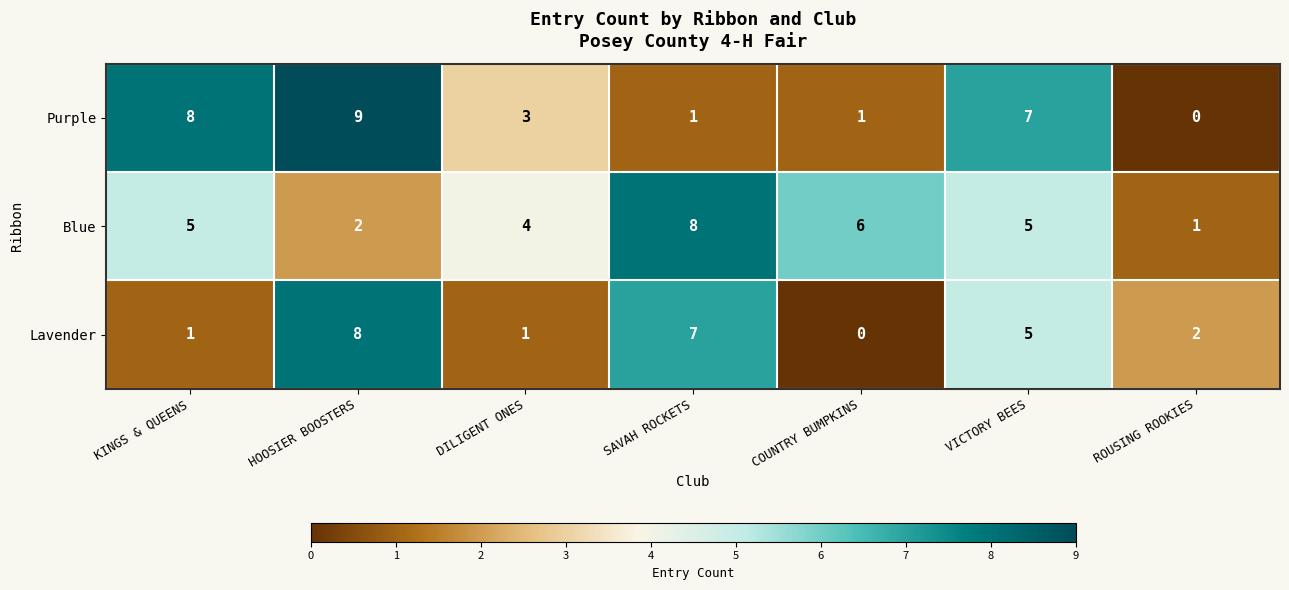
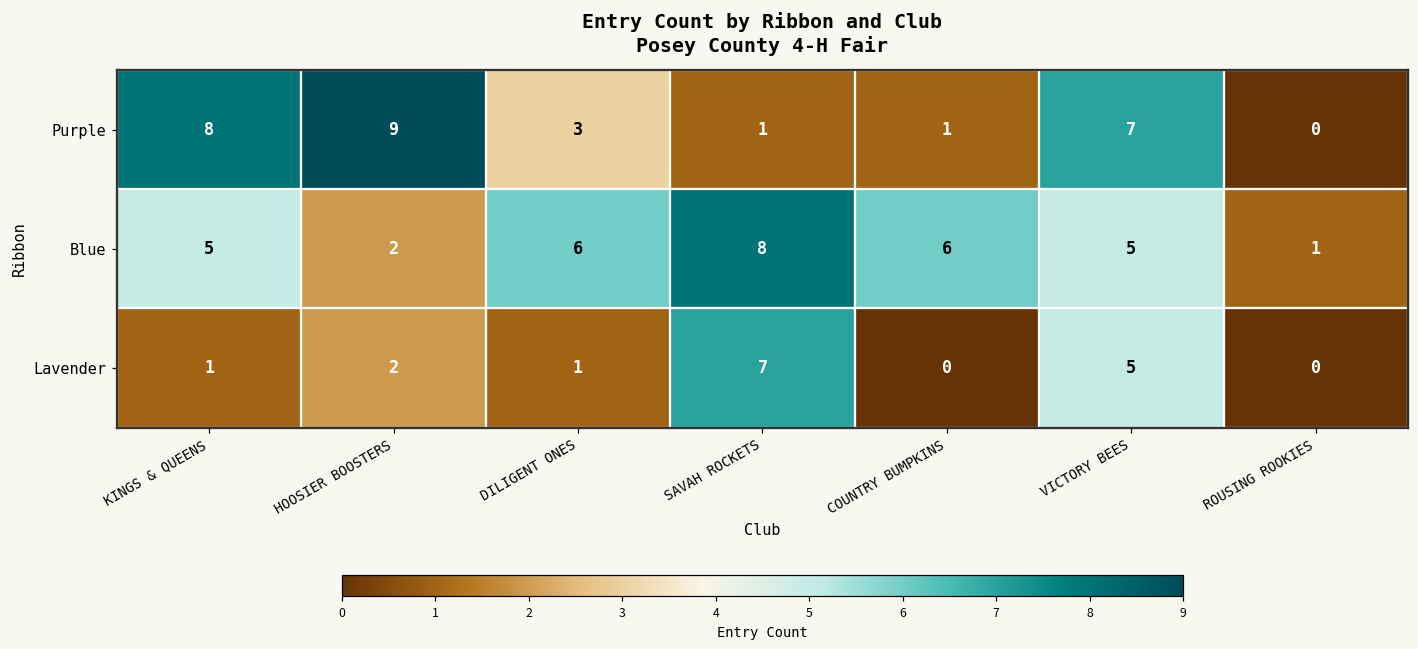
  {
    "Purple": {
      "KINGS & QUEENS": 8,
      "HOOSIER BOOSTERS": 9,
      "DILIGENT ONES": 3,
      "SAVAH ROCKETS": 1,
      "COUNTRY BUMPKINS": 1,
      "VICTORY BEES": 7,
      "ROUSING ROOKIES": 0
    },
    "Blue": {
      "KINGS & QUEENS": 5,
      "HOOSIER BOOSTERS": 2,
-     "DILIGENT ONES": 4,
+     "DILIGENT ONES": 6,
      "SAVAH ROCKETS": 8,
      "COUNTRY BUMPKINS": 6,
      "VICTORY BEES": 5,
      "ROUSING ROOKIES": 1
    },
    "Lavender": {
      "KINGS & QUEENS": 1,
-     "HOOSIER BOOSTERS": 8,
+     "HOOSIER BOOSTERS": 2,
      "DILIGENT ONES": 1,
      "SAVAH ROCKETS": 7,
      "COUNTRY BUMPKINS": 0,
      "VICTORY BEES": 5,
-     "ROUSING ROOKIES": 2
+     "ROUSING ROOKIES": 0
    }
  }
